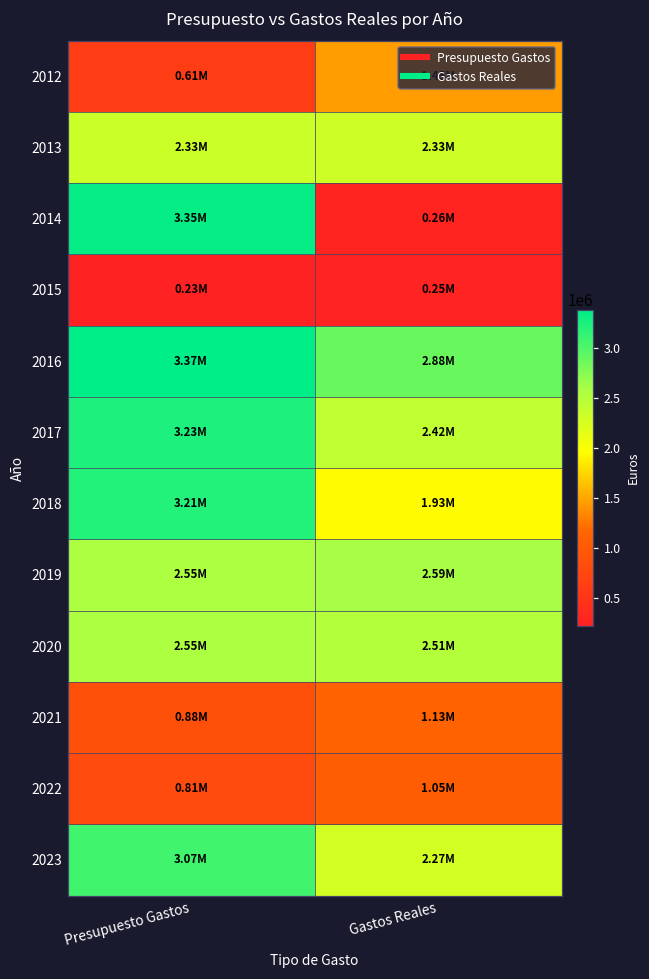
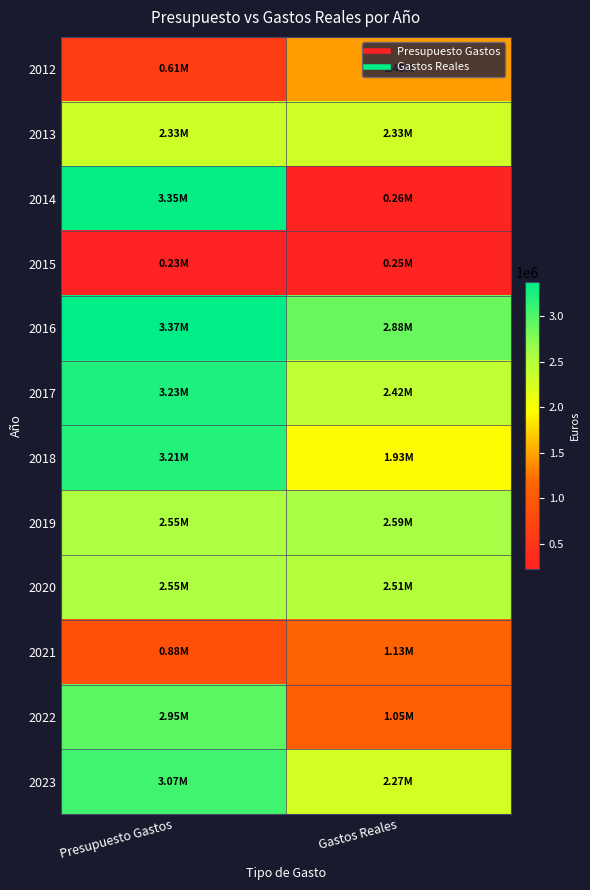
  {
    "2012": {
      "Presupuesto Gastos": "0.61M"
    },
    "2013": {
      "Presupuesto Gastos": "2.33M",
      "Gastos Reales": "2.33M"
    },
    "2014": {
      "Presupuesto Gastos": "3.35M",
      "Gastos Reales": "0.26M"
    },
    "2015": {
      "Presupuesto Gastos": "0.23M",
      "Gastos Reales": "0.25M"
    },
    "2016": {
      "Presupuesto Gastos": "3.37M",
      "Gastos Reales": "2.88M"
    },
    "2017": {
      "Presupuesto Gastos": "3.23M",
      "Gastos Reales": "2.42M"
    },
    "2018": {
      "Presupuesto Gastos": "3.21M",
      "Gastos Reales": "1.93M"
    },
    "2019": {
      "Presupuesto Gastos": "2.55M",
      "Gastos Reales": "2.59M"
    },
    "2020": {
      "Presupuesto Gastos": "2.55M",
      "Gastos Reales": "2.51M"
    },
    "2021": {
      "Presupuesto Gastos": "0.88M",
      "Gastos Reales": "1.13M"
    },
    "2022": {
-     "Presupuesto Gastos": "0.81M",
+     "Presupuesto Gastos": "2.95M",
      "Gastos Reales": "1.05M"
    },
    "2023": {
      "Presupuesto Gastos": "3.07M",
      "Gastos Reales": "2.27M"
    }
  }
